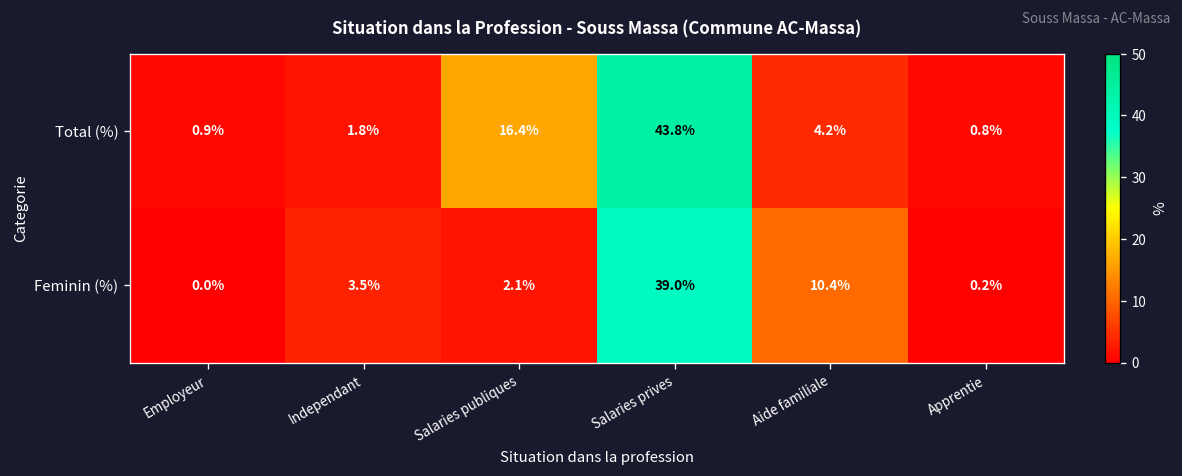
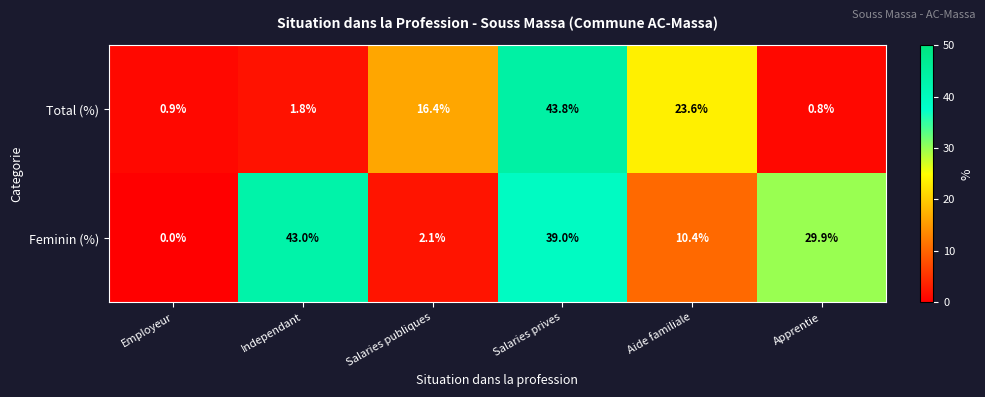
  {
    "Total (%)": {
      "Employeur": "0.9%",
      "Independant": "1.8%",
      "Salaries publiques": "16.4%",
      "Salaries prives": "43.8%",
-     "Aide familiale": "4.2%",
+     "Aide familiale": "23.6%",
      "Apprentie": "0.8%"
    },
    "Feminin (%)": {
      "Employeur": "0.0%",
-     "Independant": "3.5%",
+     "Independant": "43.0%",
      "Salaries publiques": "2.1%",
      "Salaries prives": "39.0%",
      "Aide familiale": "10.4%",
-     "Apprentie": "0.2%"
+     "Apprentie": "29.9%"
    }
  }
